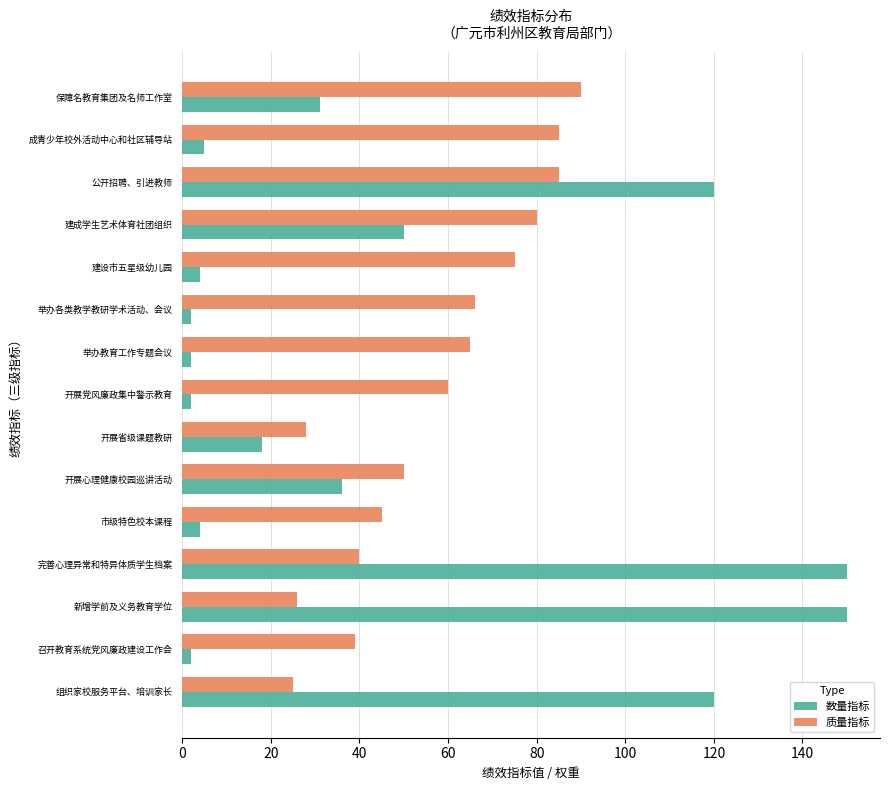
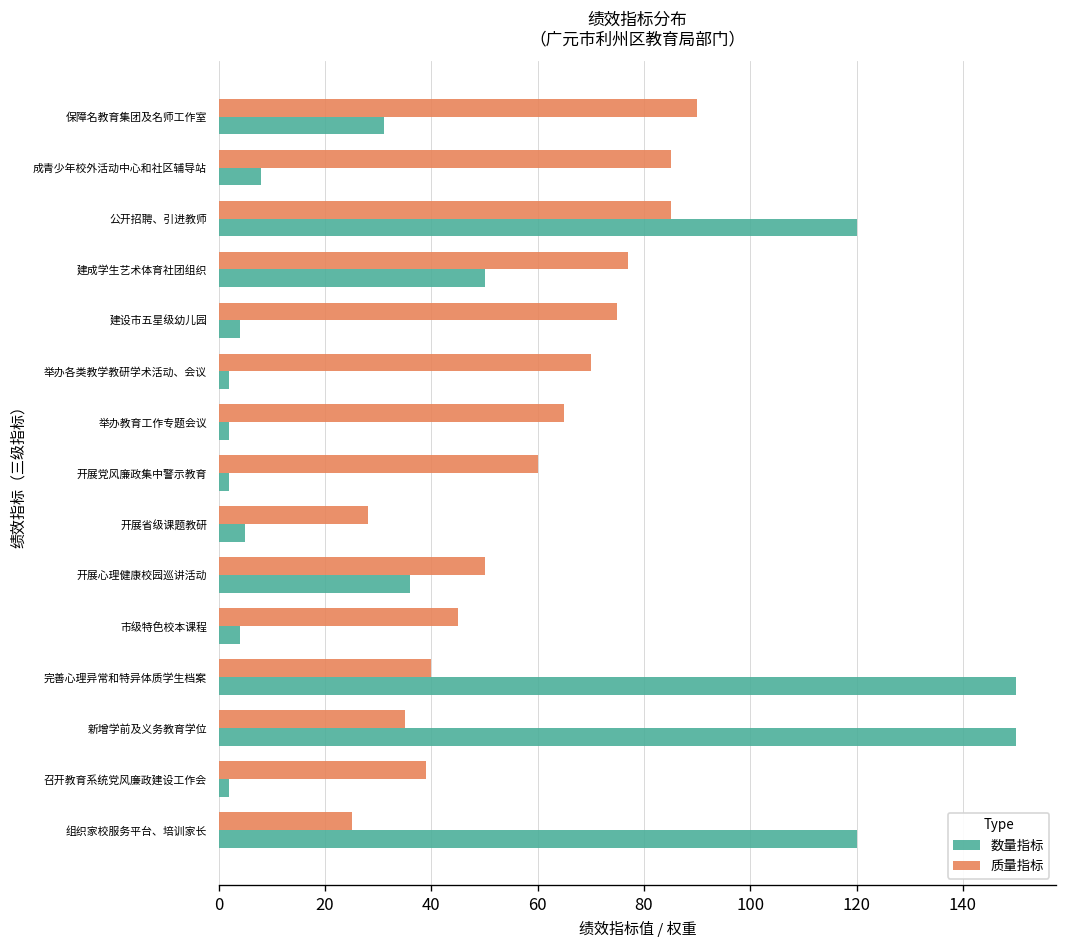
  {
    "数量指标": {
      "保障名教育集团及名师工作室": 31,
-     "成青少年校外活动中心和社区辅导站": 5,
+     "成青少年校外活动中心和社区辅导站": 8,
      "公开招聘、引进教师": 120,
      "建成学生艺术体育社团组织": 50,
      "建设市五星级幼儿园": 4,
      "举办各类教学教研学术活动、会议": 2,
      "举办教育工作专题会议": 2,
      "开展党风廉政集中警示教育": 2,
-     "开展省级课题教研": 18,
+     "开展省级课题教研": 5,
      "开展心理健康校园巡讲活动": 36,
      "市级特色校本课程": 4,
      "完善心理异常和特异体质学生档案": 150,
      "新增学前及义务教育学位": 150,
      "召开教育系统党风廉政建设工作会": 2,
      "组织家校服务平台、培训家长": 120
    },
    "质量指标": {
      "保障名教育集团及名师工作室": 90,
      "成青少年校外活动中心和社区辅导站": 85,
      "公开招聘、引进教师": 85,
-     "建成学生艺术体育社团组织": 80,
+     "建成学生艺术体育社团组织": 77,
      "建设市五星级幼儿园": 75,
-     "举办各类教学教研学术活动、会议": 66,
+     "举办各类教学教研学术活动、会议": 70,
      "举办教育工作专题会议": 65,
      "开展党风廉政集中警示教育": 60,
      "开展省级课题教研": 28,
      "开展心理健康校园巡讲活动": 50,
      "市级特色校本课程": 45,
      "完善心理异常和特异体质学生档案": 40,
-     "新增学前及义务教育学位": 26,
+     "新增学前及义务教育学位": 35,
      "召开教育系统党风廉政建设工作会": 39,
      "组织家校服务平台、培训家长": 25
    }
  }
